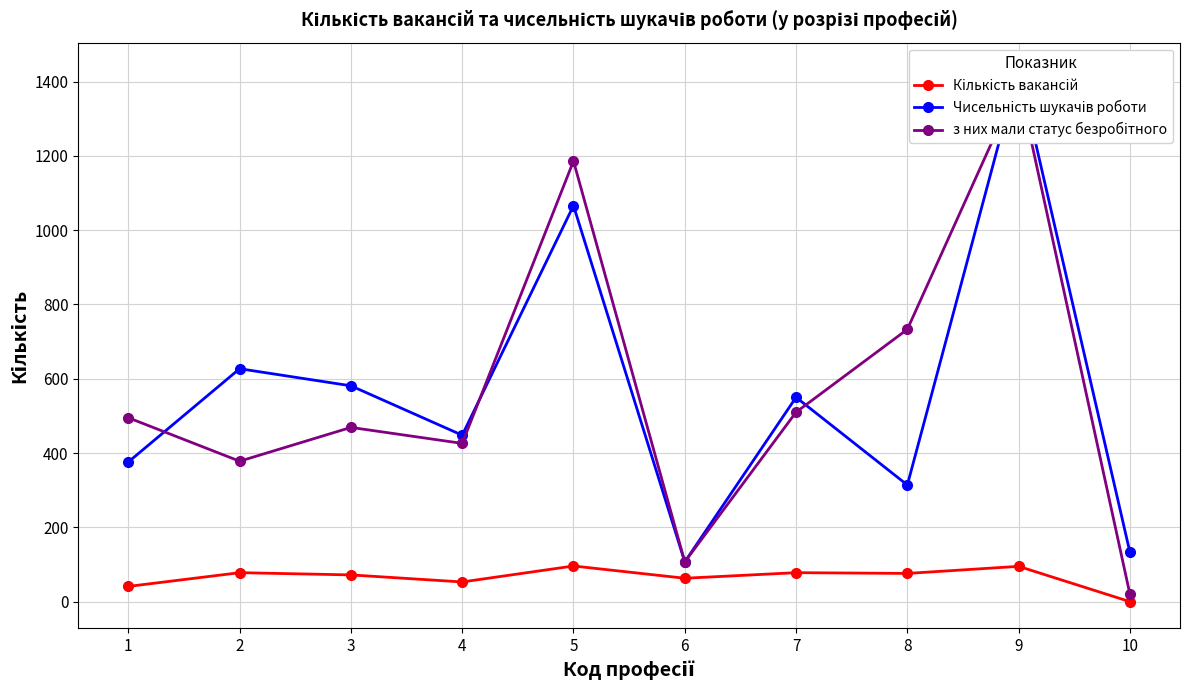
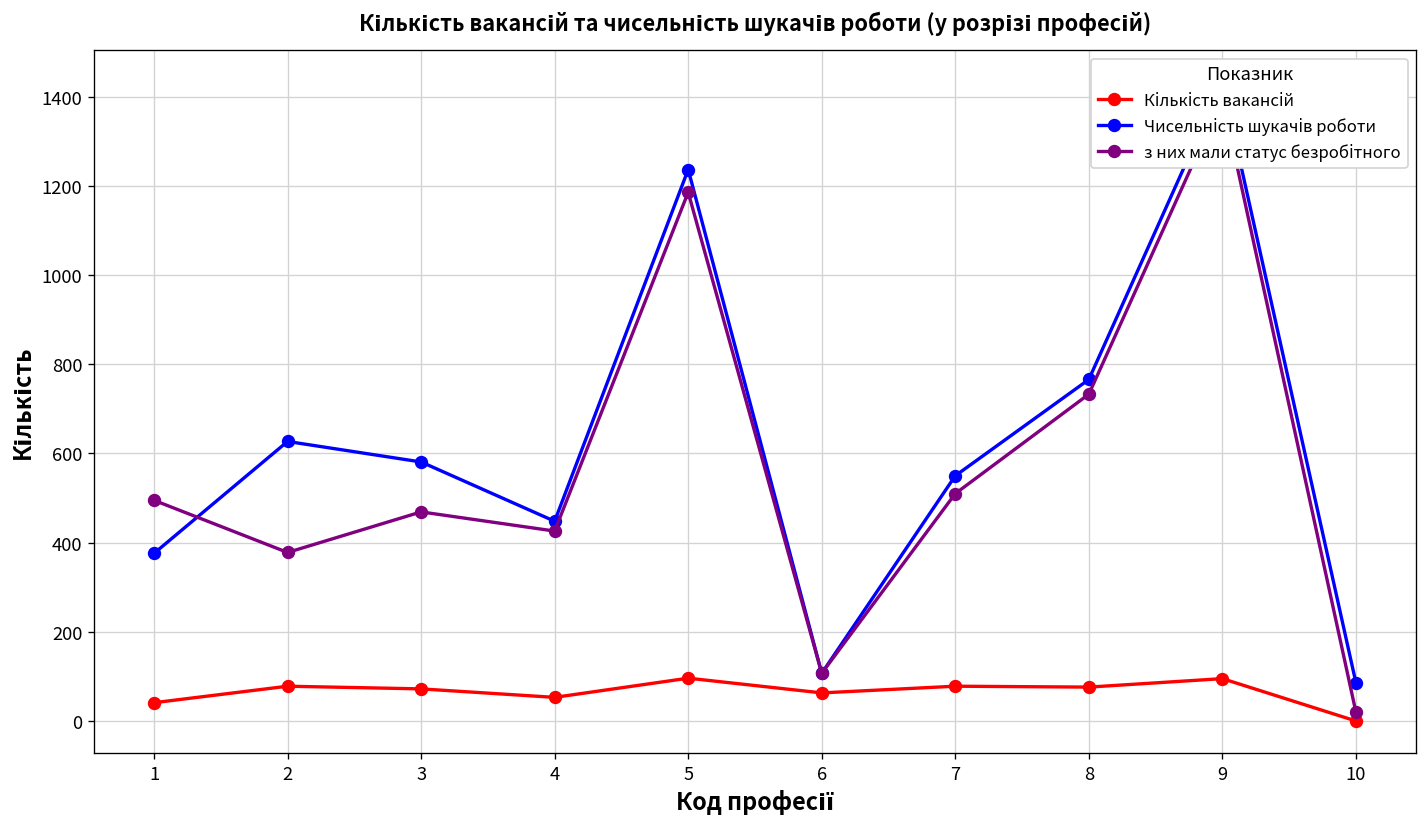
  {
    "Кількість вакансій": {
      "1": 40,
      "2": 80,
      "3": 70,
      "4": 50,
      "5": 100,
      "6": 60,
      "7": 80,
      "8": 80,
      "9": 100,
      "10": 0
    },
    "Чисельність шукачів роботи": {
      "1": 380,
      "2": 630,
      "3": 580,
      "4": 450,
-     "5": 1070,
+     "5": 1240,
      "7": 550,
-     "8": 310,
-     "10": 130
+     "8": 770,
+     "10": 90
    },
    "з них мали статус безробітного": {
      "1": 500,
      "2": 380,
      "3": 470,
      "4": 430,
      "5": 1190,
      "7": 510,
      "8": 730,
      "10": 20
    }
  }
